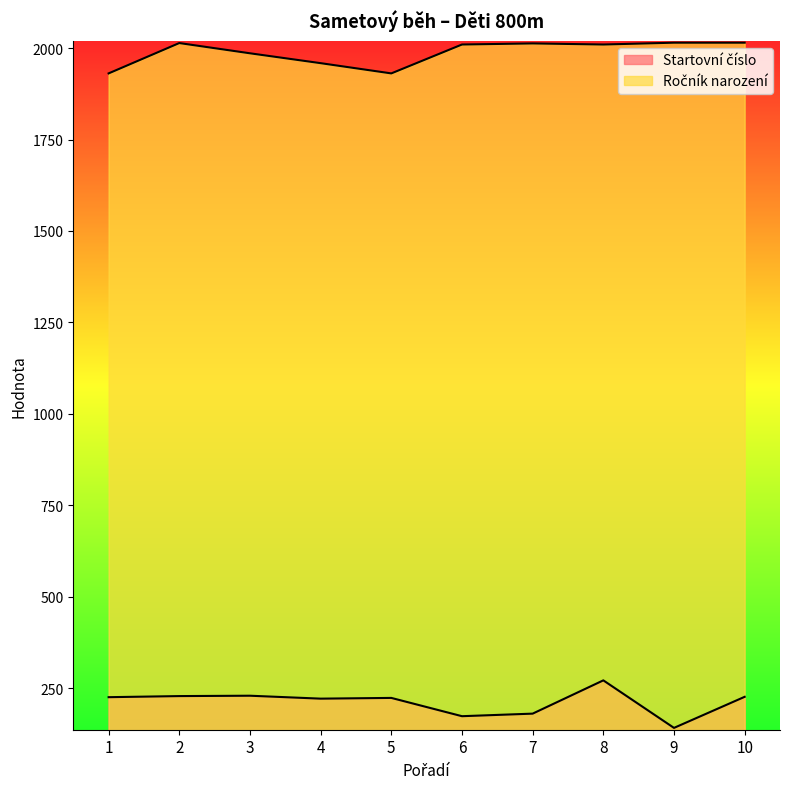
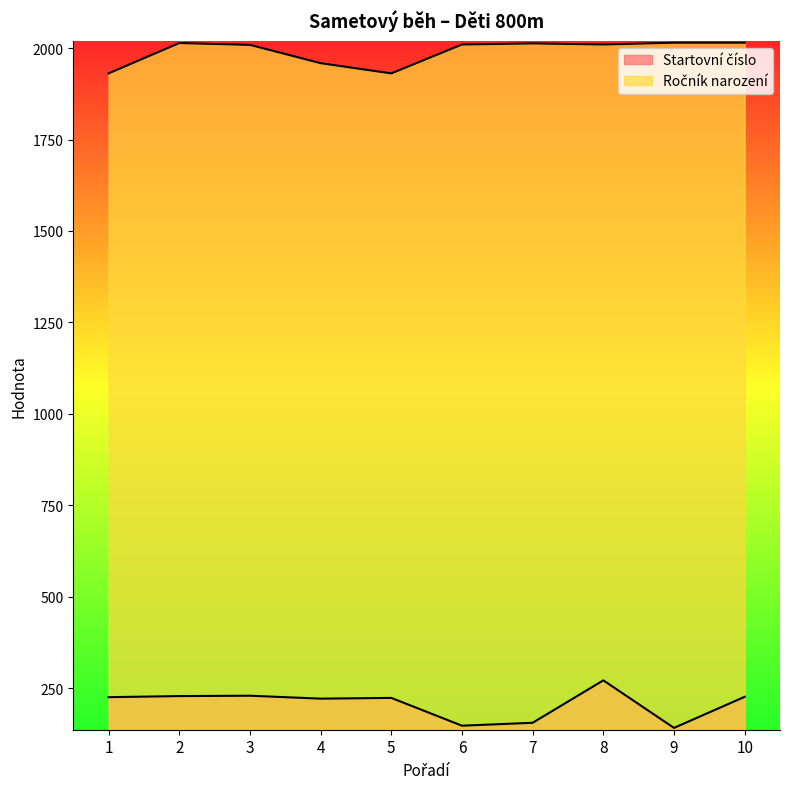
  {
    "Startovní číslo": {
      "1": 230,
      "2": 230,
      "3": 230,
      "4": 220,
      "5": 220,
-     "6": 170,
-     "7": 180,
+     "6": 150,
+     "7": 160,
      "8": 270,
      "9": 140,
      "10": 230
    },
    "Ročník narození": {
      "1": 1930,
      "2": 2010,
-     "3": 1990,
+     "3": 2010,
      "4": 1960,
      "5": 1930,
      "6": 2010,
      "7": 2010,
      "8": 2010,
      "9": 2020,
      "10": 2020
    }
  }
